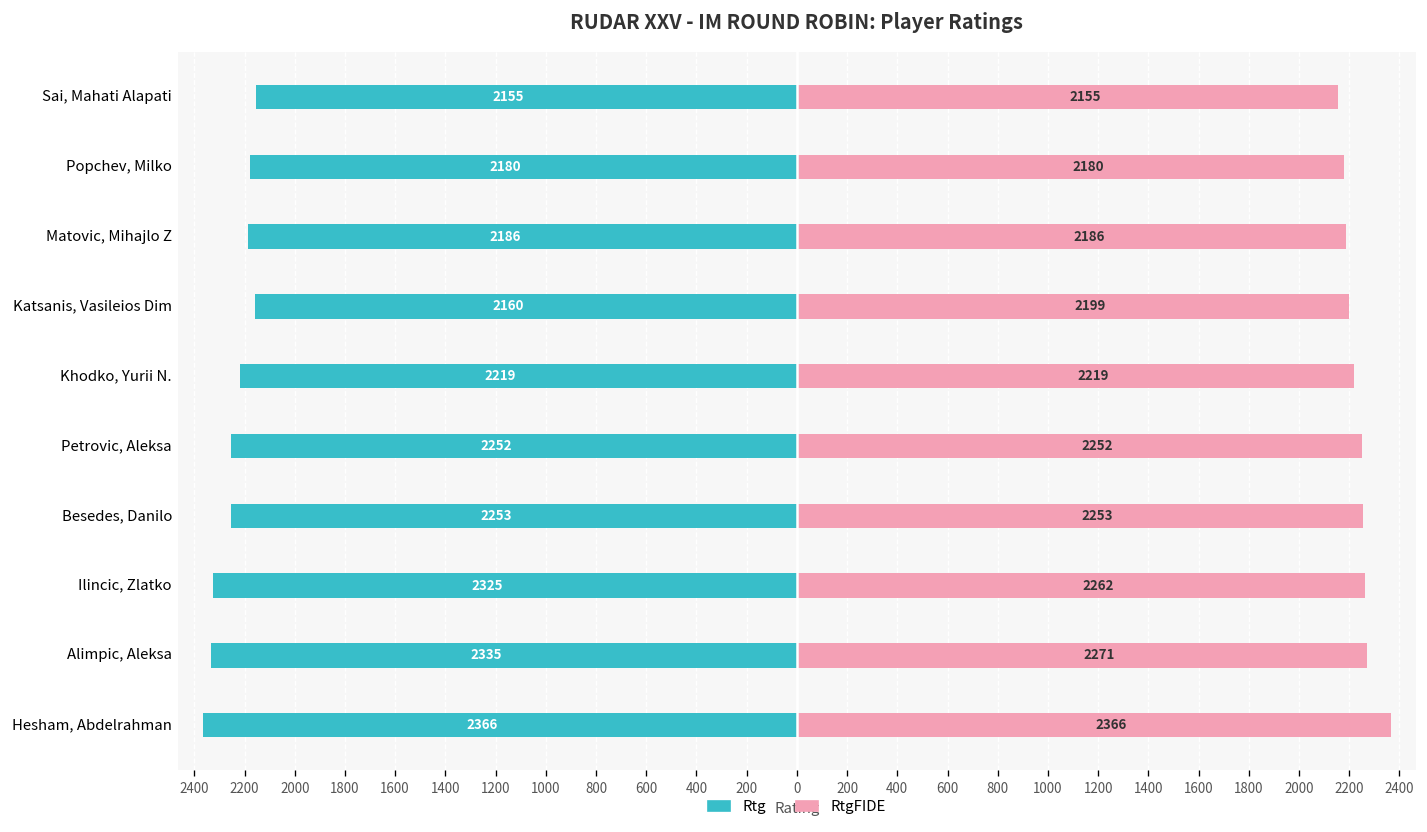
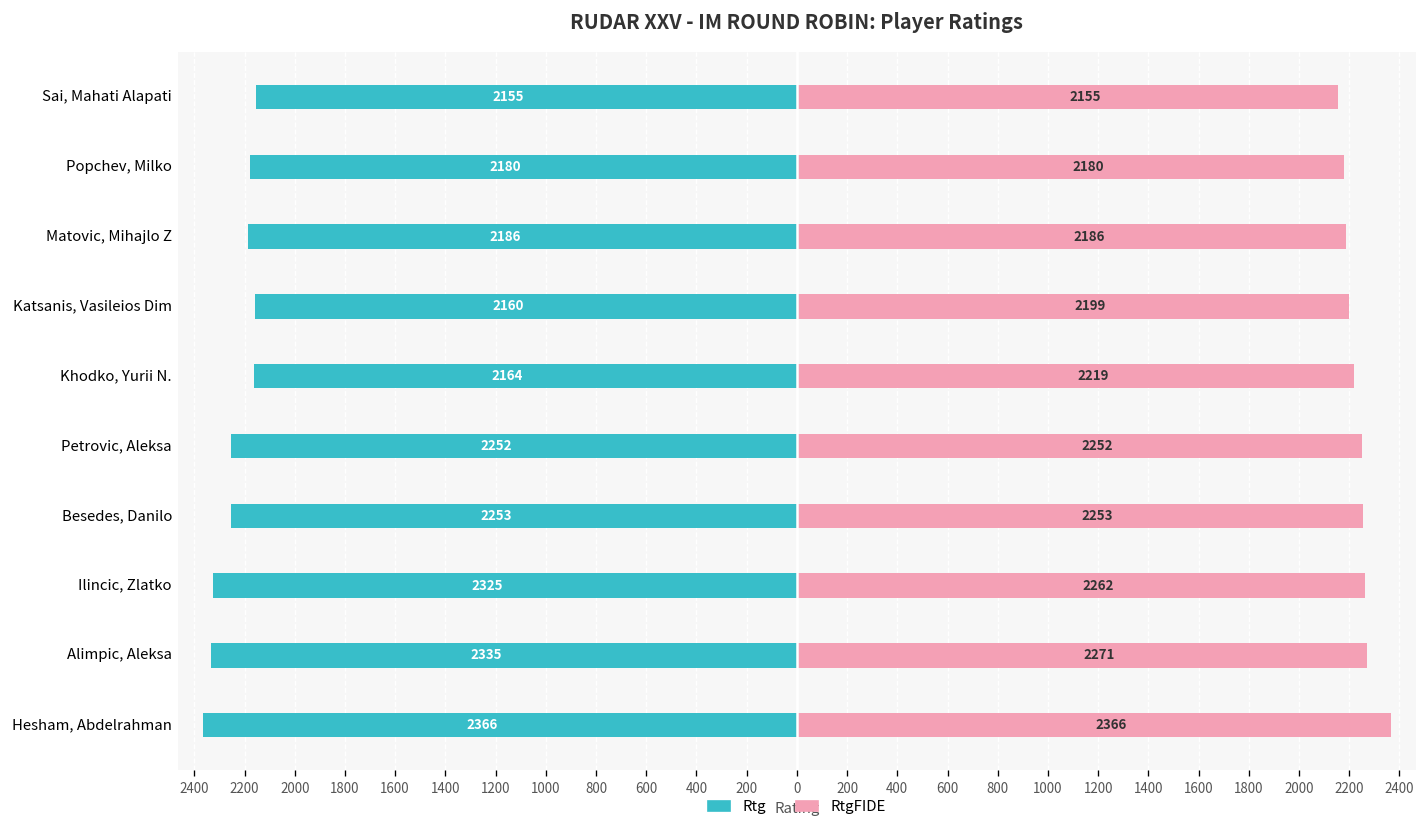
  {
    "Rtg": {
-     "Khodko, Yurii N.": 2219
+     "Khodko, Yurii N.": 2164
    },
    "RtgFIDE": {
      "Sai, Mahati Alapati": 2155,
      "Popchev, Milko": 2180,
      "Matovic, Mihajlo Z": 2186,
      "Katsanis, Vasileios Dim": 2199,
      "Khodko, Yurii N.": 2219,
      "Petrovic, Aleksa": 2252,
      "Besedes, Danilo": 2253,
      "Ilincic, Zlatko": 2262,
      "Alimpic, Aleksa": 2271,
      "Hesham, Abdelrahman": 2366
    }
  }
